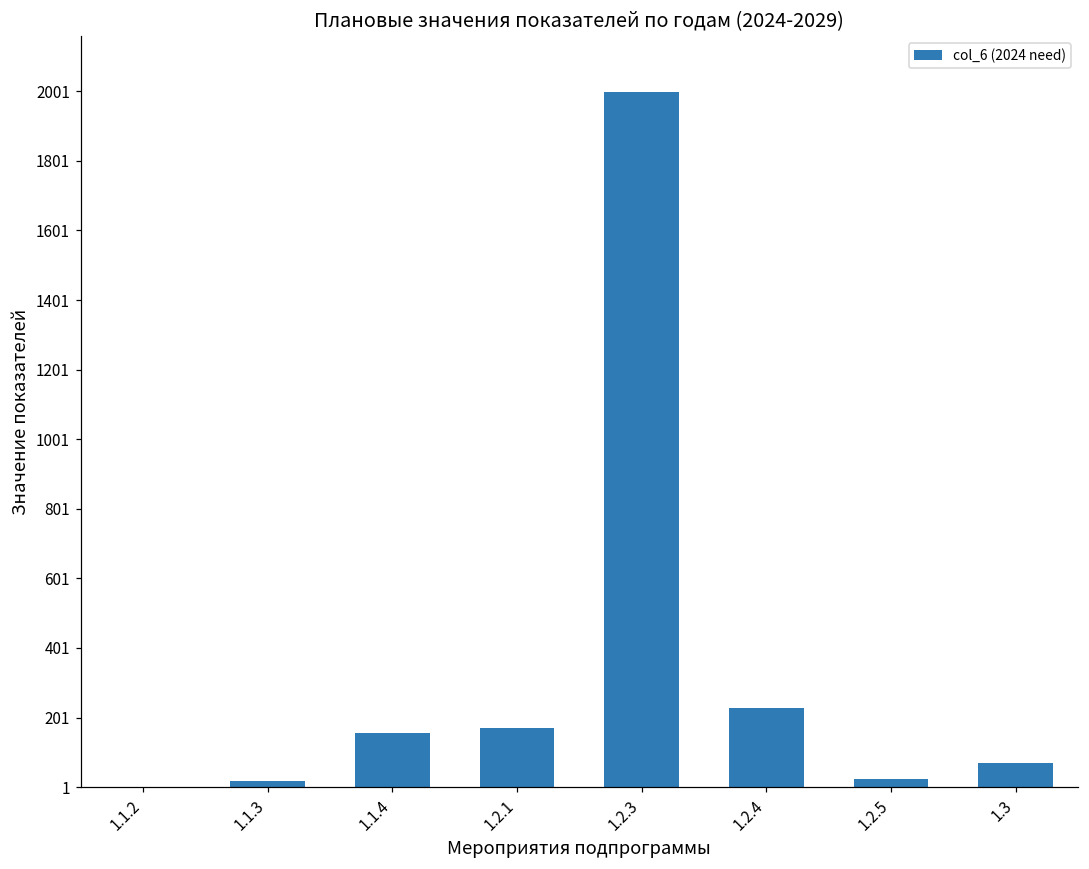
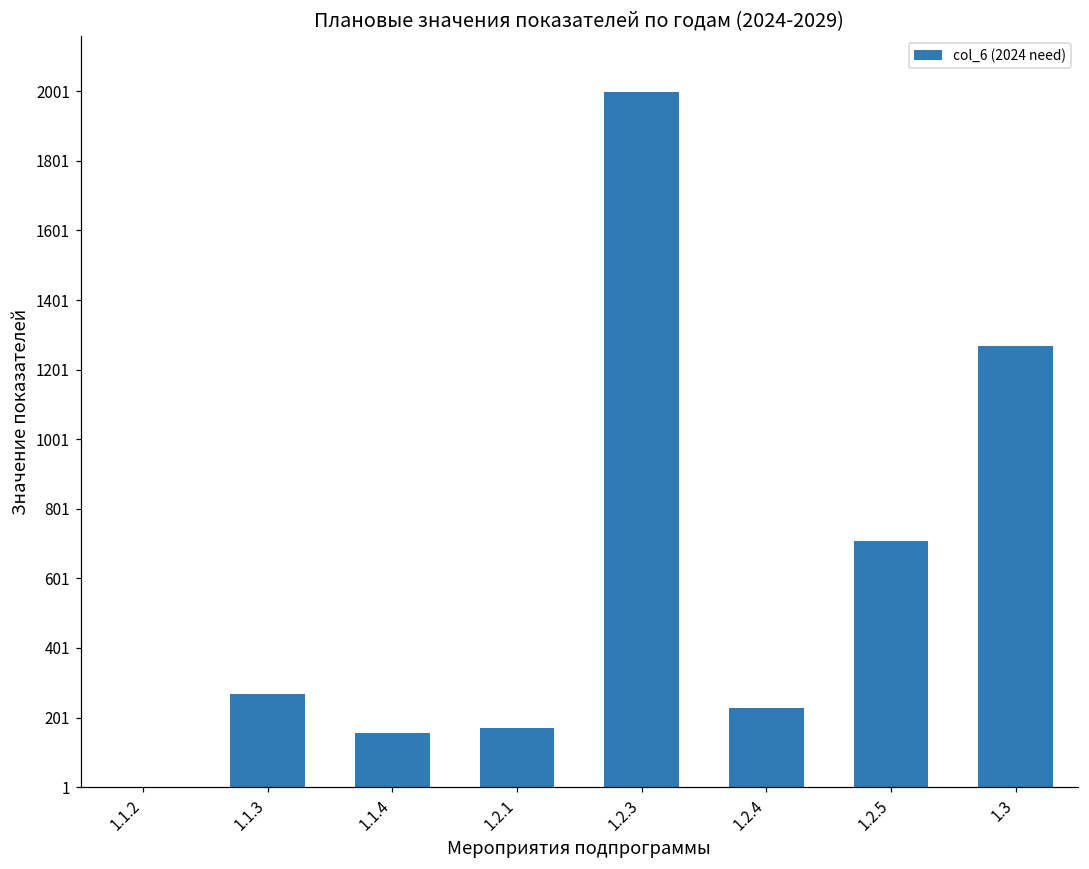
  {
-   "1.1.3": 20,
+   "1.1.3": 270,
    "1.1.4": 160,
    "1.2.1": 170,
    "1.2.3": 2000,
    "1.2.4": 230,
-   "1.2.5": 30,
-   "1.3": 70
+   "1.2.5": 710,
+   "1.3": 1270
  }
